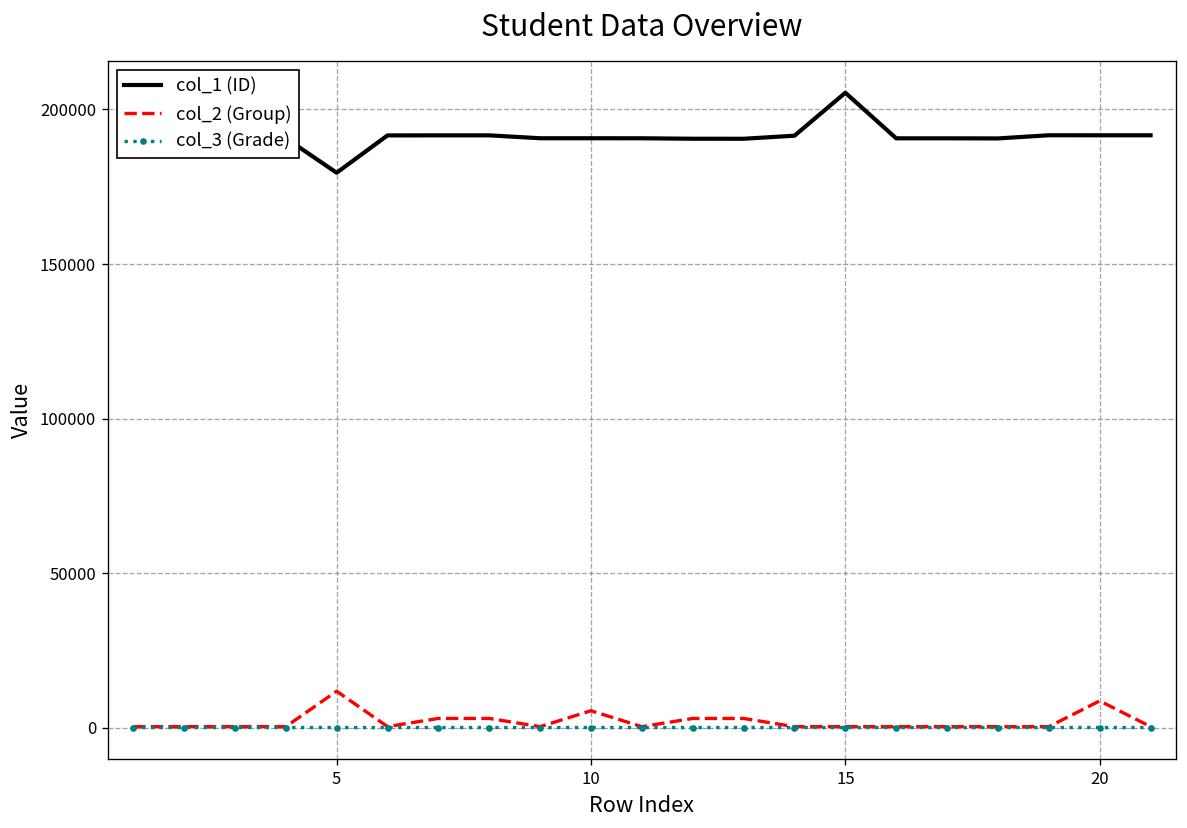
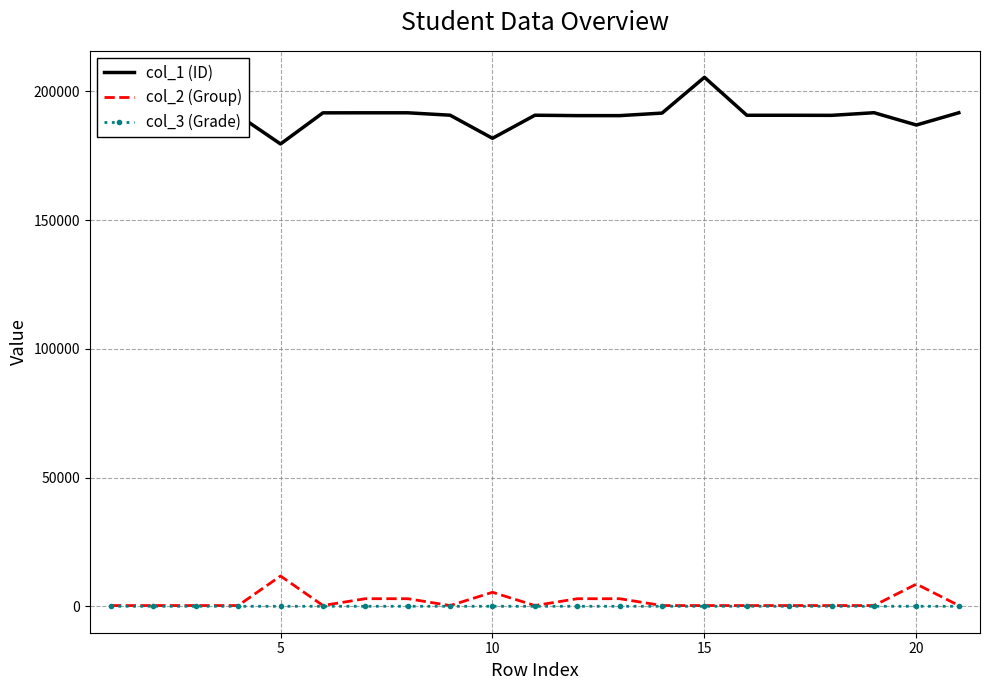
  {
    "col_1 (ID)": {
      "5": 180000,
-     "10": 191000,
+     "10": 182000,
      "15": 205000,
-     "20": 192000
+     "20": 187000
    },
    "col_2 (Group)": {
      "5": 12000,
      "10": 5000,
      "20": 9000
    },
    "col_3 (Grade)": {
      "5": 0,
      "10": 0,
      "20": 0
    }
  }
